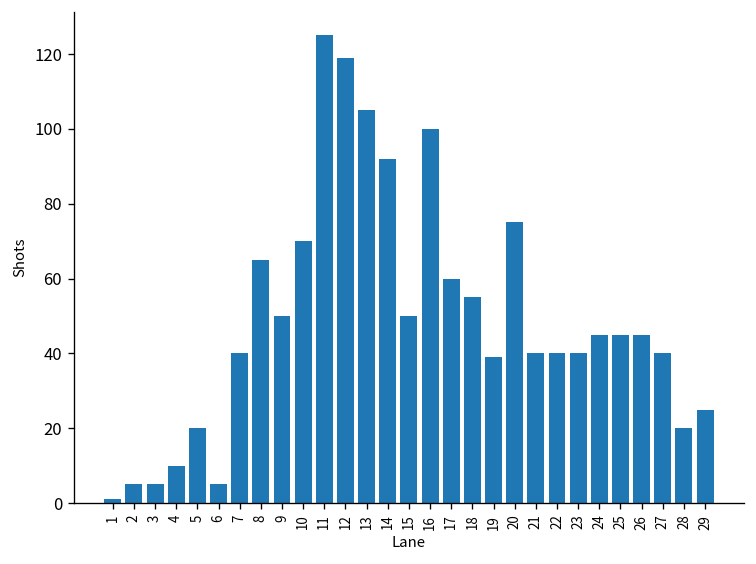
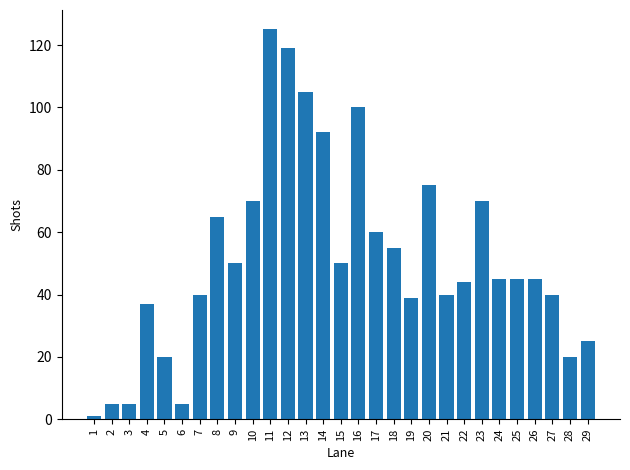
  {
    "1": 1,
    "2": 5,
    "3": 5,
-   "4": 10,
+   "4": 37,
    "5": 20,
    "6": 5,
    "7": 40,
    "8": 65,
    "9": 50,
    "10": 70,
    "11": 125,
    "12": 119,
    "13": 105,
    "14": 92,
    "15": 50,
    "16": 100,
    "17": 60,
    "18": 55,
    "19": 39,
    "20": 75,
    "21": 40,
-   "22": 40,
-   "23": 40,
+   "22": 44,
+   "23": 70,
    "24": 45,
    "25": 45,
    "26": 45,
    "27": 40,
    "28": 20,
    "29": 25
  }
